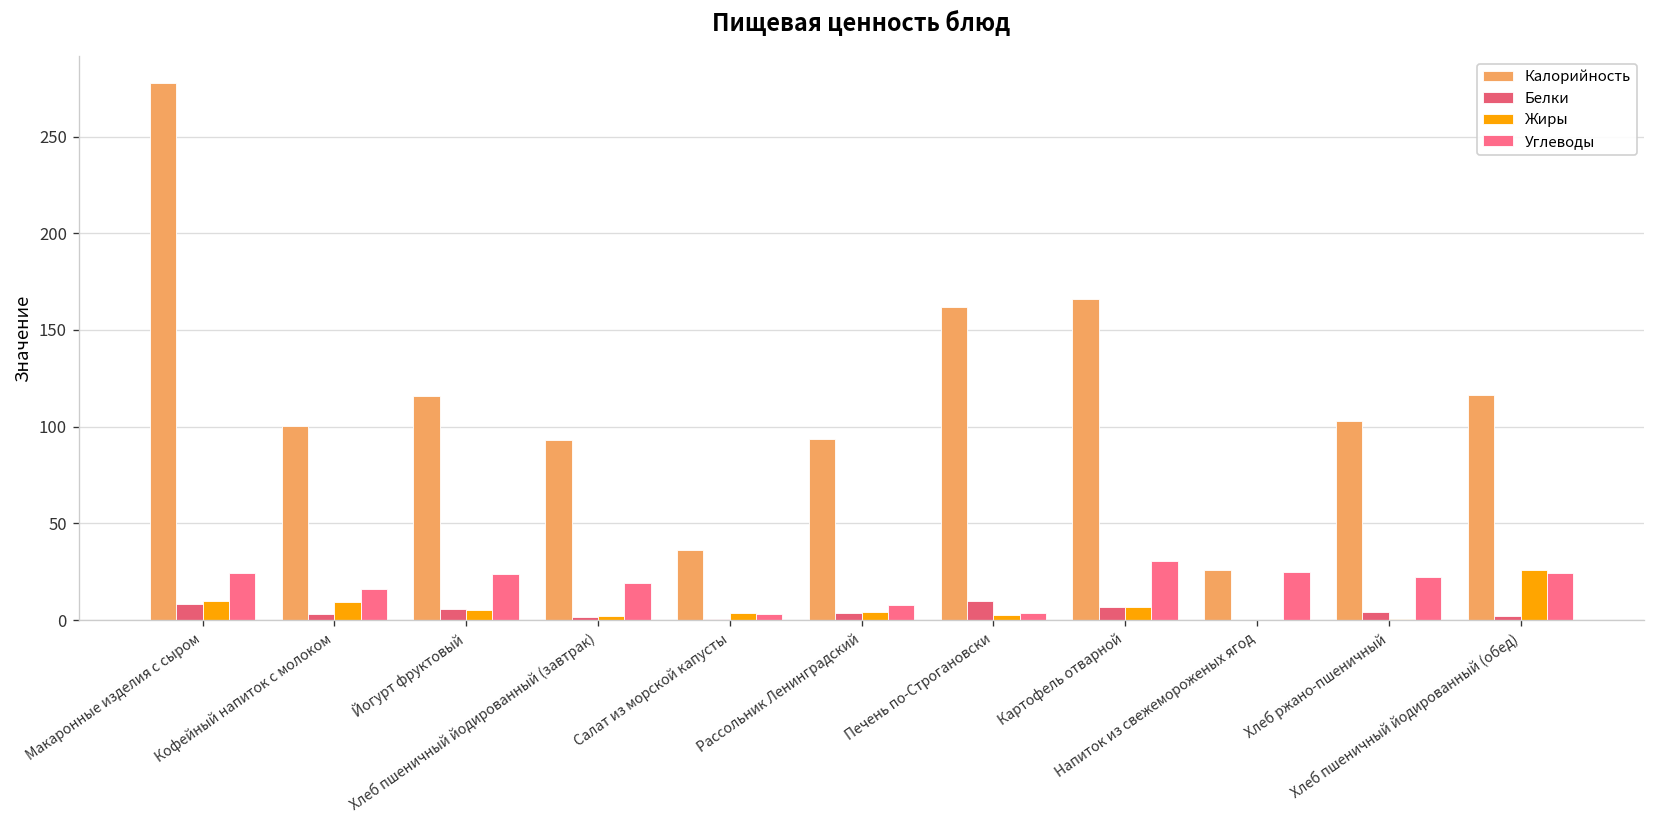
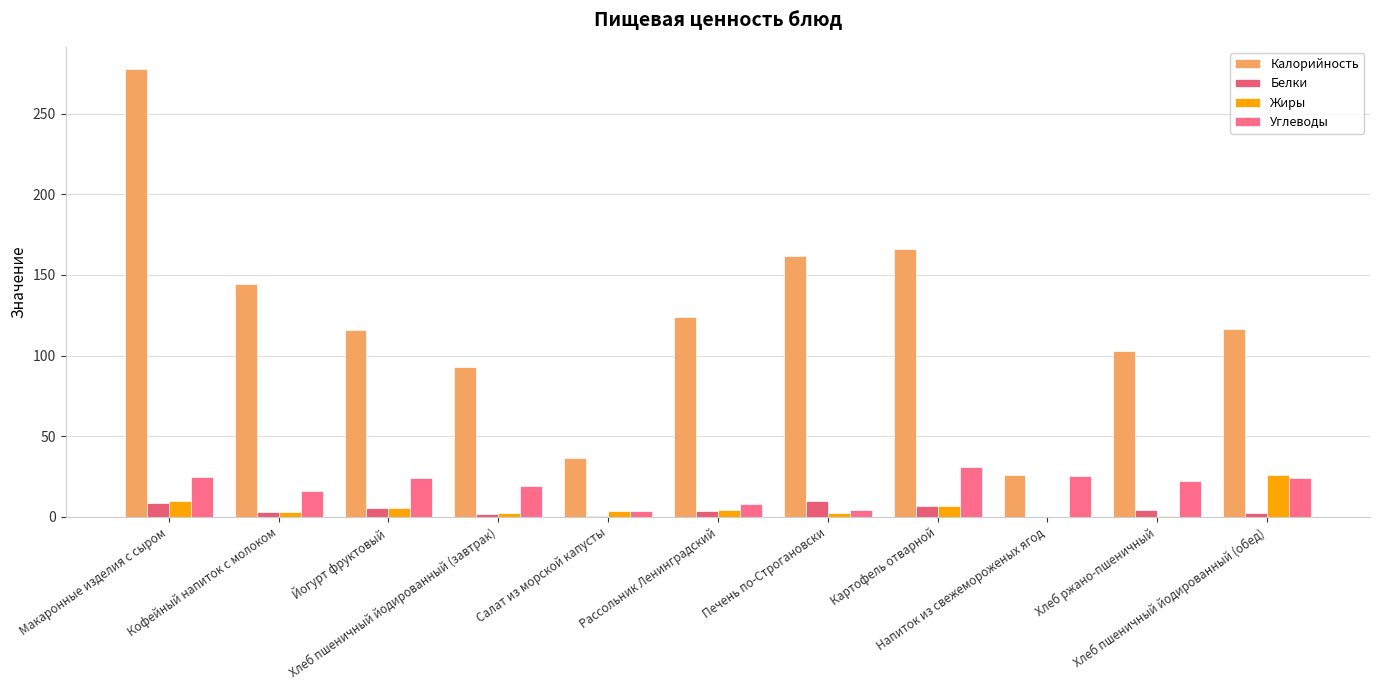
  {
    "Калорийность": {
      "Макаронные изделия с сыром": 278,
-     "Кофейный напиток с молоком": 101,
+     "Кофейный напиток с молоком": 145,
      "Йогурт фруктовый": 116,
      "Хлеб пшеничный йодированный (завтрак)": 93,
      "Салат из морской капусты": 36,
-     "Рассольник Ленинградский": 94,
+     "Рассольник Ленинградский": 124,
      "Печень по-Строгановски": 162,
      "Картофель отварной": 166,
      "Напиток из свежемороженых ягод": 26,
      "Хлеб ржано-пшеничный": 103,
      "Хлеб пшеничный йодированный (обед)": 117
    },
    "Жиры": {
      "Макаронные изделия с сыром": 10,
-     "Кофейный напиток с молоком": 10,
+     "Кофейный напиток с молоком": 3,
      "Йогурт фруктовый": 5,
      "Хлеб пшеничный йодированный (завтрак)": 2,
      "Салат из морской капусты": 4,
      "Рассольник Ленинградский": 4,
      "Печень по-Строгановски": 3,
      "Картофель отварной": 7,
      "Напиток из свежемороженых ягод": 0,
      "Хлеб пшеничный йодированный (обед)": 26
    }
  }
